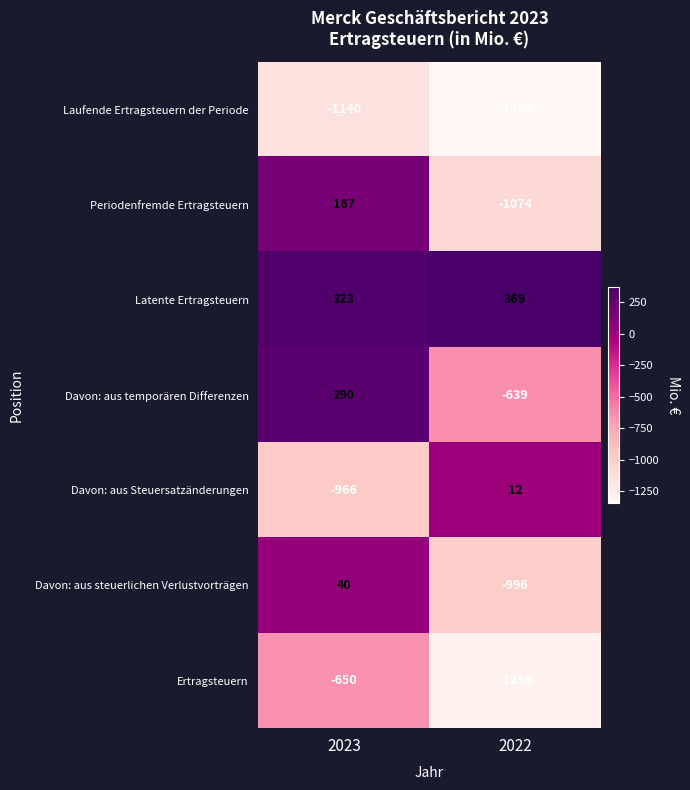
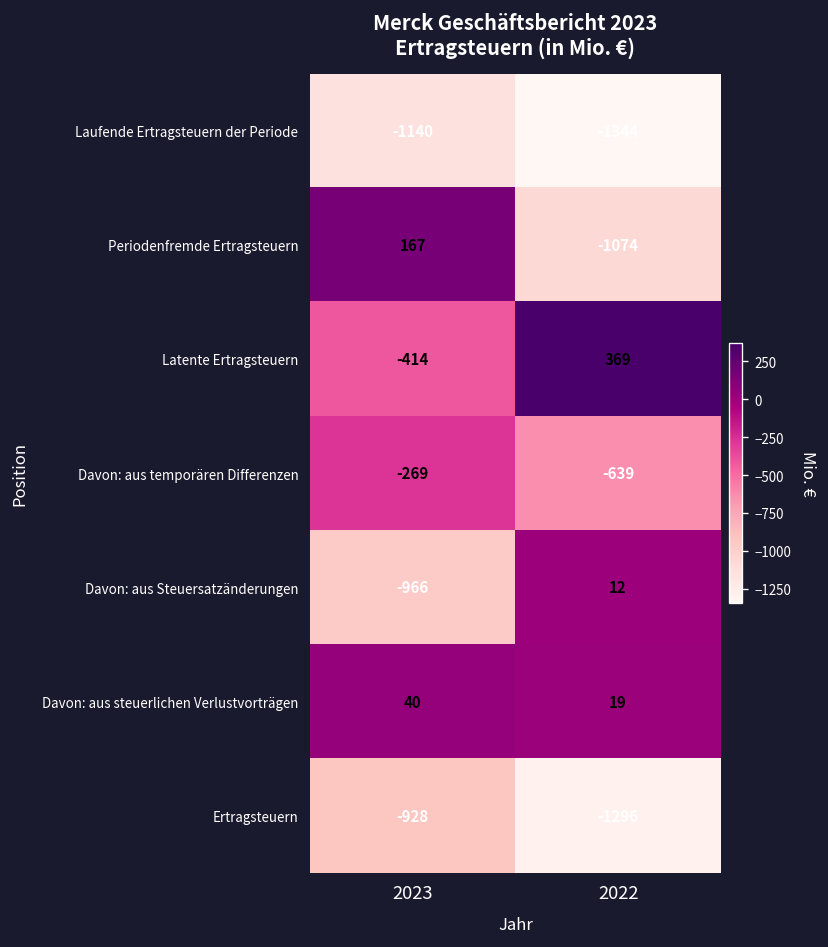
  {
    "Periodenfremde Ertragsteuern": {
      "2023": 167
    },
    "Latente Ertragsteuern": {
-     "2023": 323,
+     "2023": -414,
      "2022": 369
    },
    "Davon: aus temporären Differenzen": {
-     "2023": 290,
+     "2023": -269,
      "2022": -639
    },
    "Davon: aus Steuersatzänderungen": {
      "2023": -966,
      "2022": 12
    },
    "Davon: aus steuerlichen Verlustvorträgen": {
      "2023": 40,
-     "2022": -996
+     "2022": 19
    },
    "Ertragsteuern": {
-     "2023": -650
+     "2023": -928
    }
  }
